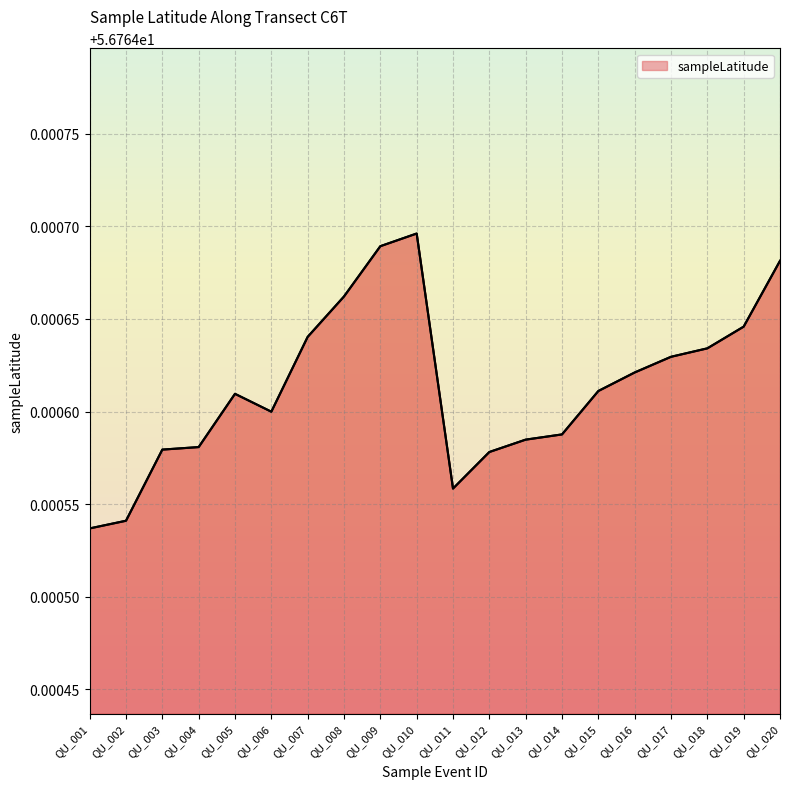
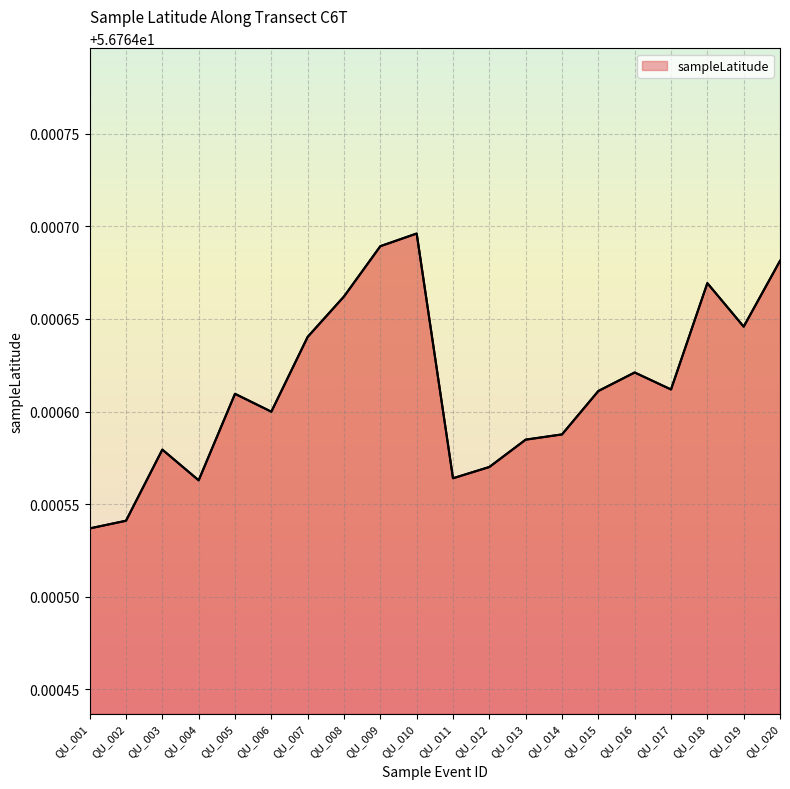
  {
    "QU_001": 56.764537,
    "QU_002": 56.764541,
    "QU_003": 56.764579,
-   "QU_004": 56.764581,
+   "QU_004": 56.764563,
    "QU_005": 56.764610,
    "QU_006": 56.764600,
    "QU_007": 56.764640,
    "QU_008": 56.764662,
    "QU_009": 56.764689,
    "QU_010": 56.764696,
-   "QU_011": 56.764558,
-   "QU_012": 56.764578,
+   "QU_011": 56.764564,
+   "QU_012": 56.764570,
    "QU_013": 56.764585,
    "QU_014": 56.764588,
    "QU_015": 56.764611,
    "QU_016": 56.764621,
-   "QU_017": 56.764630,
-   "QU_018": 56.764634,
+   "QU_017": 56.764612,
+   "QU_018": 56.764669,
    "QU_019": 56.764646,
    "QU_020": 56.764681
  }
